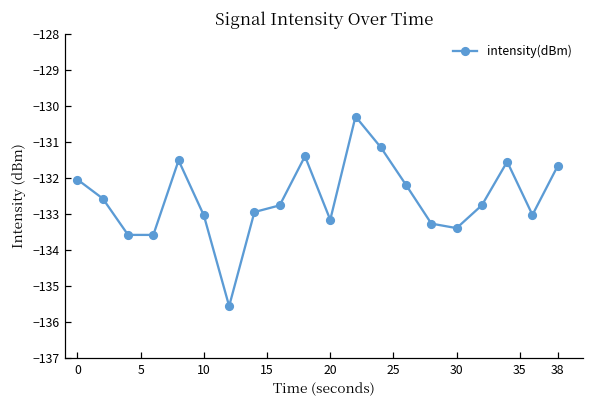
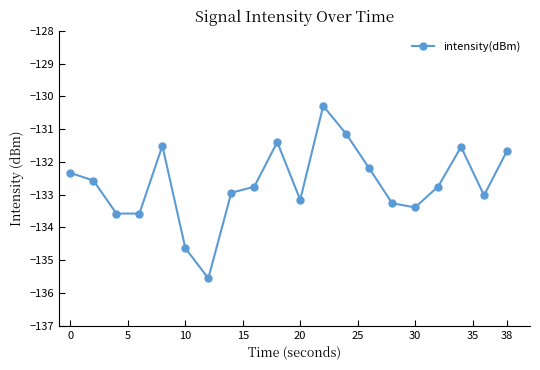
  {
-   "0": -132.0,
-   "10": -133.0,
+   "0": -132.3,
+   "10": -134.6,
    "20": -133.2,
    "30": -133.4,
    "38": -131.7
  }
